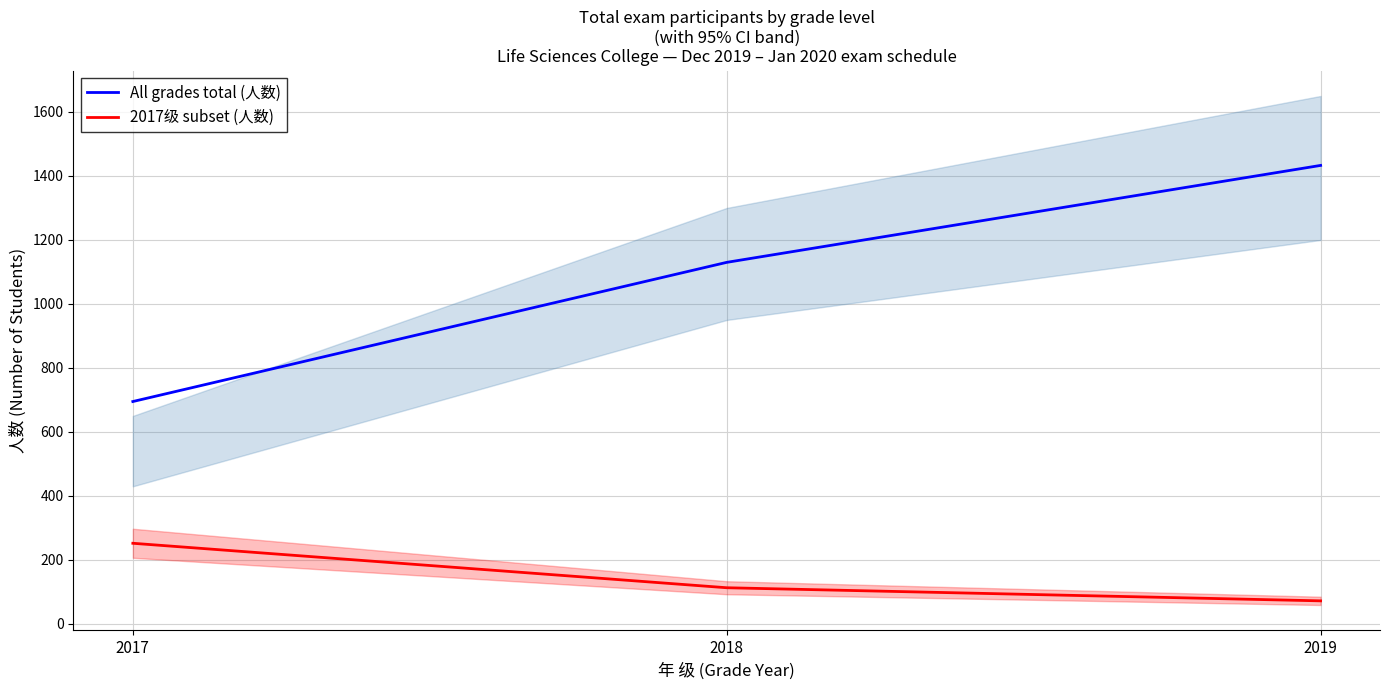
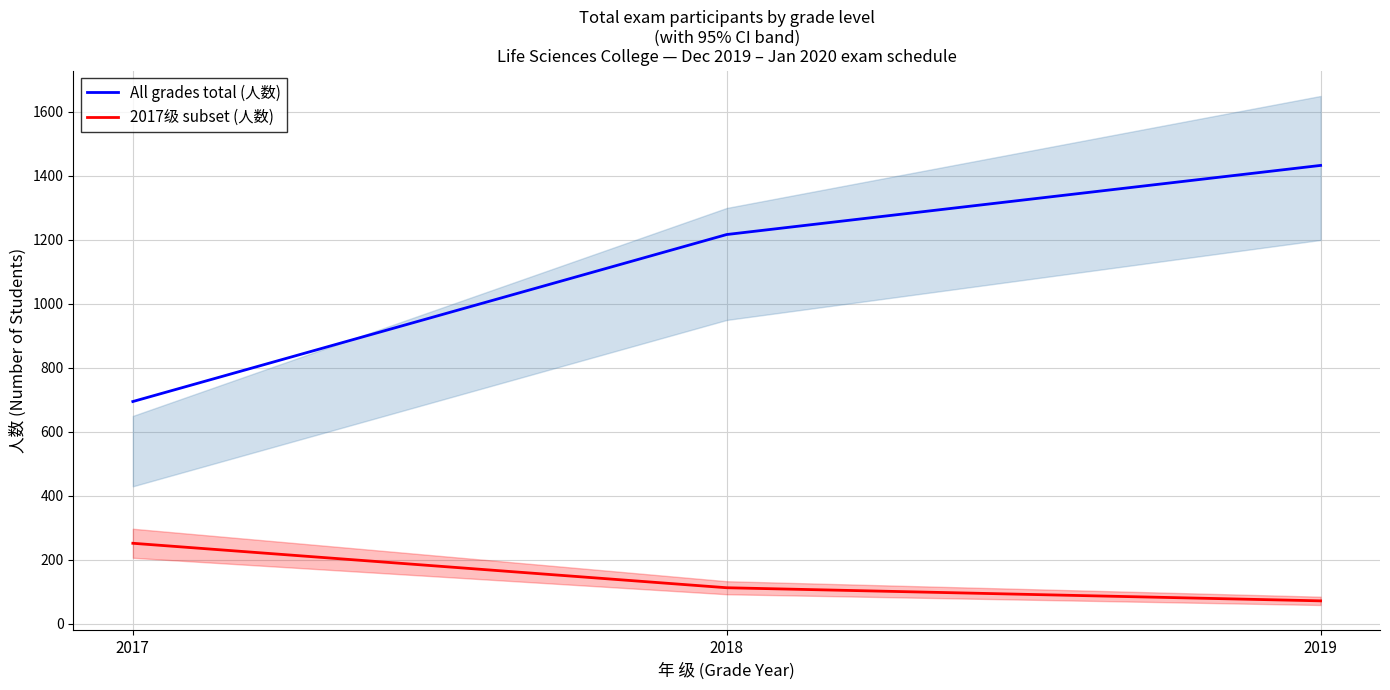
  {
    "All grades total (人数)": {
      "2017": 700,
-     "2018": 1130,
+     "2018": 1220,
      "2019": 1430
    }
  }
